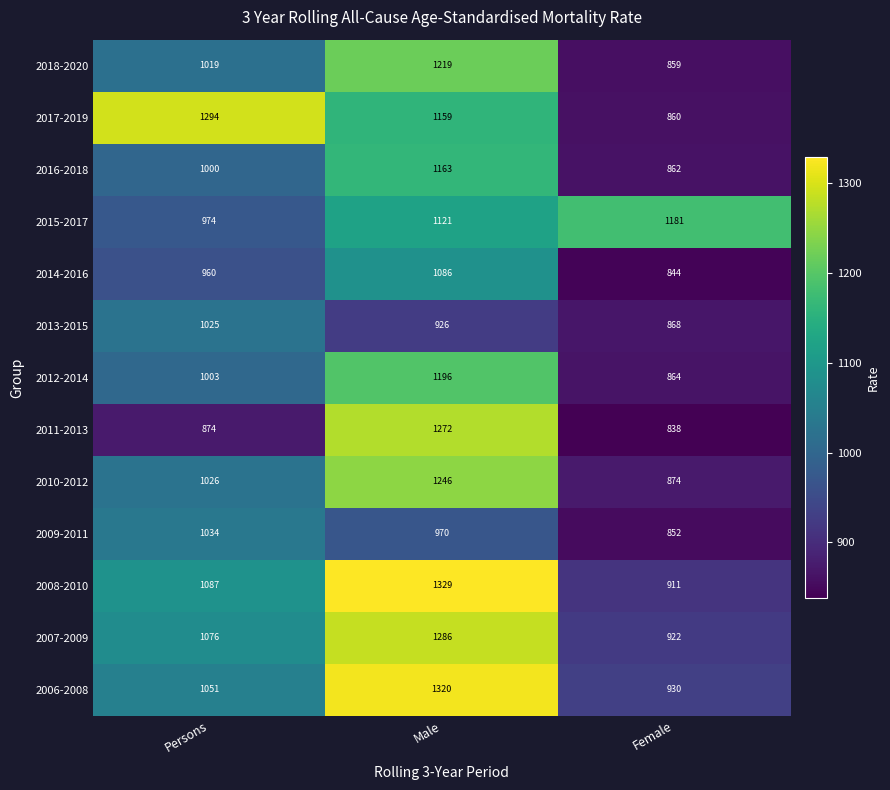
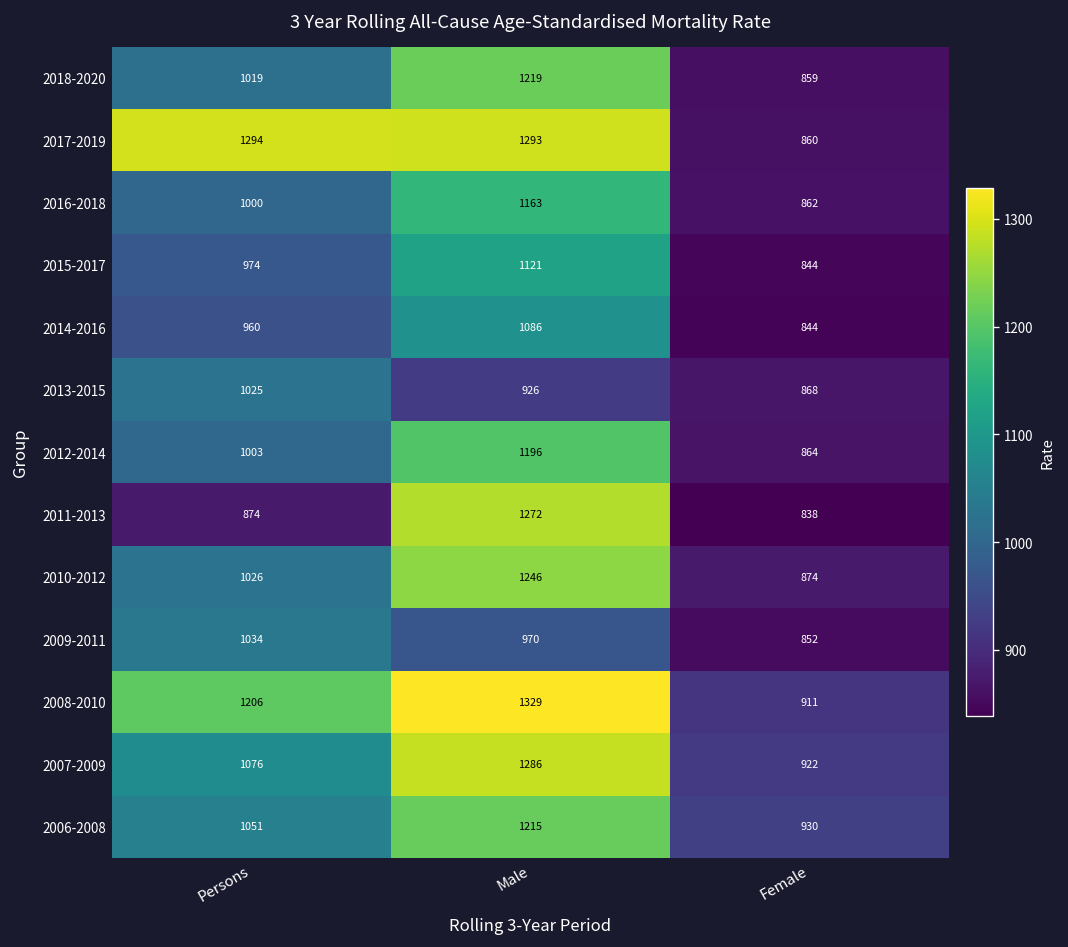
  {
    "2018-2020": {
      "Persons": 1019,
      "Male": 1219,
      "Female": 859
    },
    "2017-2019": {
      "Persons": 1294,
-     "Male": 1159,
+     "Male": 1293,
      "Female": 860
    },
    "2016-2018": {
      "Persons": 1000,
      "Male": 1163,
      "Female": 862
    },
    "2015-2017": {
      "Persons": 974,
      "Male": 1121,
-     "Female": 1181
+     "Female": 844
    },
    "2014-2016": {
      "Persons": 960,
      "Male": 1086,
      "Female": 844
    },
    "2013-2015": {
      "Persons": 1025,
      "Male": 926,
      "Female": 868
    },
    "2012-2014": {
      "Persons": 1003,
      "Male": 1196,
      "Female": 864
    },
    "2011-2013": {
      "Persons": 874,
      "Male": 1272,
      "Female": 838
    },
    "2010-2012": {
      "Persons": 1026,
      "Male": 1246,
      "Female": 874
    },
    "2009-2011": {
      "Persons": 1034,
      "Male": 970,
      "Female": 852
    },
    "2008-2010": {
-     "Persons": 1087,
+     "Persons": 1206,
      "Male": 1329,
      "Female": 911
    },
    "2007-2009": {
      "Persons": 1076,
      "Male": 1286,
      "Female": 922
    },
    "2006-2008": {
      "Persons": 1051,
-     "Male": 1320,
+     "Male": 1215,
      "Female": 930
    }
  }
